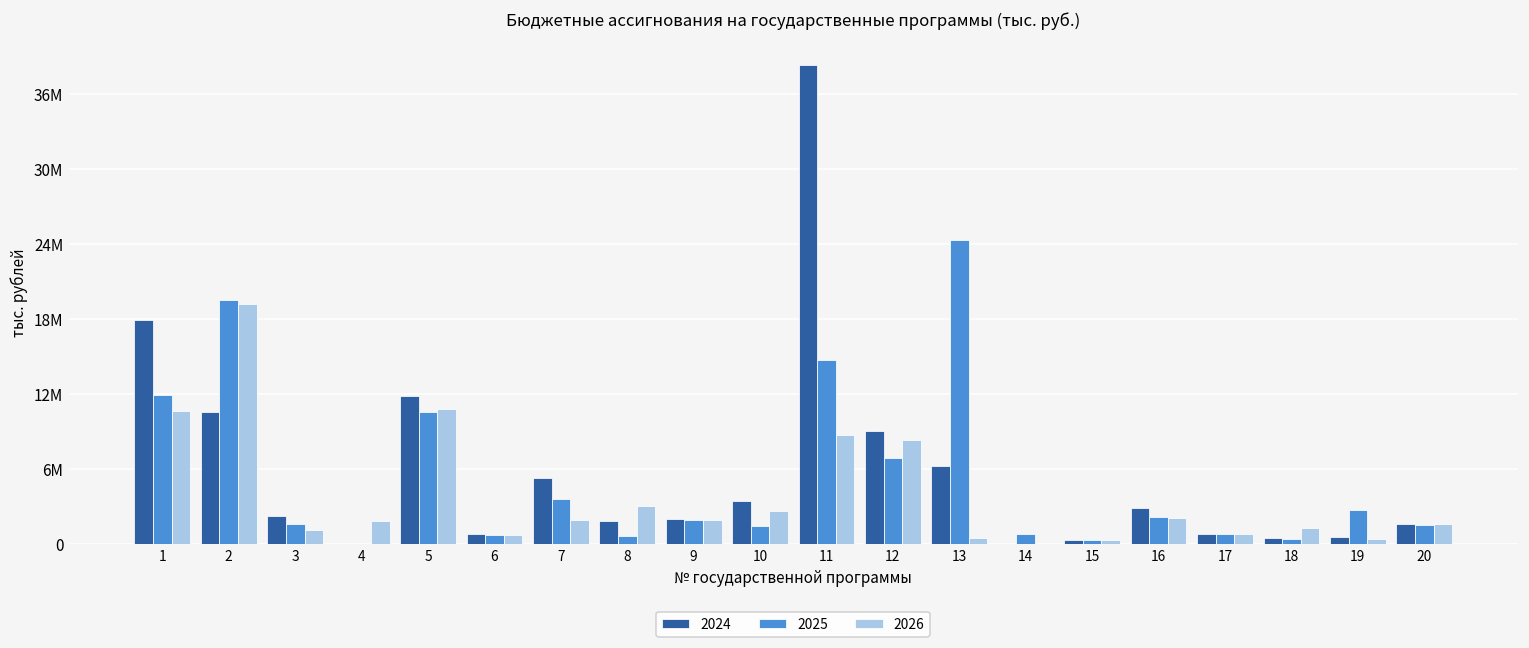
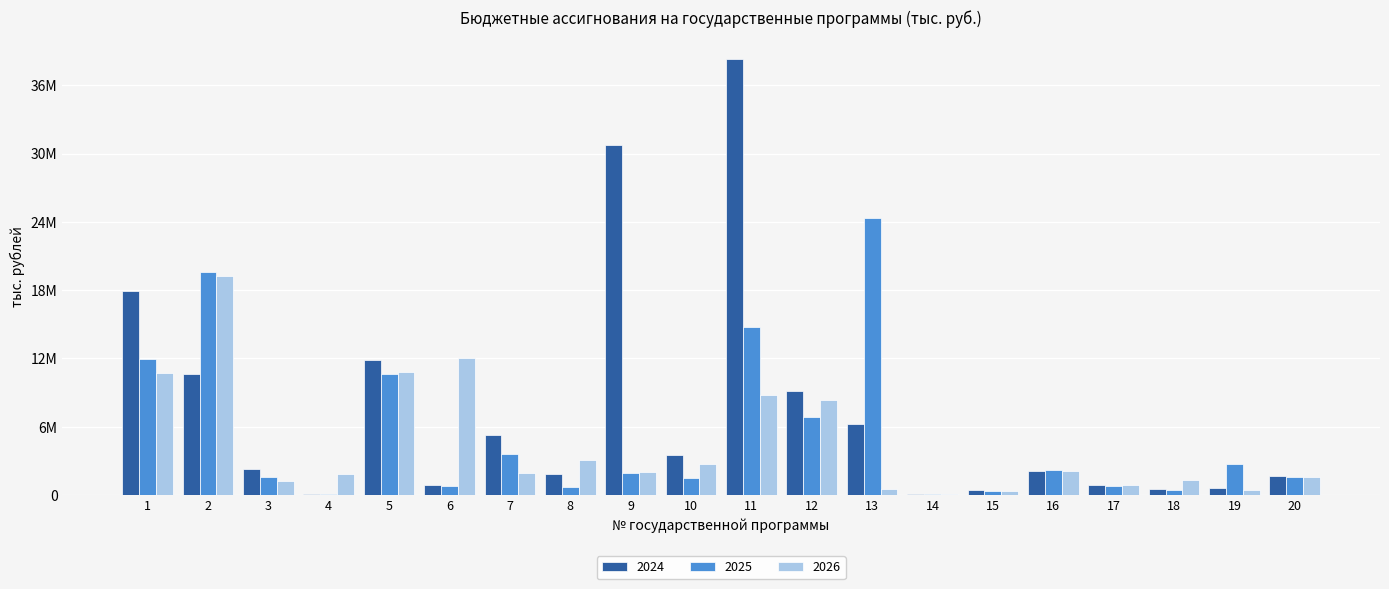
  {
    "2024": {
      "1": "17.9М",
      "2": "10.6М",
      "3": "2.2М",
      "5": "11.8М",
      "6": "0.9М",
      "7": "5.3М",
      "8": "1.8М",
-     "9": "2.0М",
+     "9": "30.7М",
      "10": "3.5М",
      "11": "38.3М",
      "12": "9.1М",
      "13": "6.3М",
      "15": "0.4М",
-     "16": "2.9М",
+     "16": "2.1М",
      "17": "0.8М",
      "18": "0.5М",
      "19": "0.6М",
      "20": "1.7М"
    },
    "2025": {
      "1": "11.9М",
      "2": "19.6М",
      "3": "1.6М",
      "5": "10.6М",
      "6": "0.8М",
      "7": "3.6М",
      "8": "0.7М",
      "9": "2.0М",
      "10": "1.5М",
      "11": "14.8М",
      "12": "6.9М",
      "13": "24.3М",
-     "14": "0.9М",
+     "14": "0.0М",
      "15": "0.3М",
      "16": "2.2М",
      "17": "0.8М",
      "18": "0.4М",
      "19": "2.7М",
      "20": "1.6М"
    },
    "2026": {
      "1": "10.7М",
      "2": "19.2М",
      "3": "1.2М",
      "4": "1.8М",
      "5": "10.8М",
-     "6": "0.8М",
+     "6": "12.0М",
      "7": "1.9М",
      "8": "3.1М",
      "9": "2.0М",
      "10": "2.7М",
      "11": "8.8М",
      "12": "8.4М",
      "13": "0.5М",
      "15": "0.3М",
      "16": "2.1М",
      "17": "0.8М",
      "18": "1.3М",
      "19": "0.4М",
      "20": "1.6М"
    }
  }
